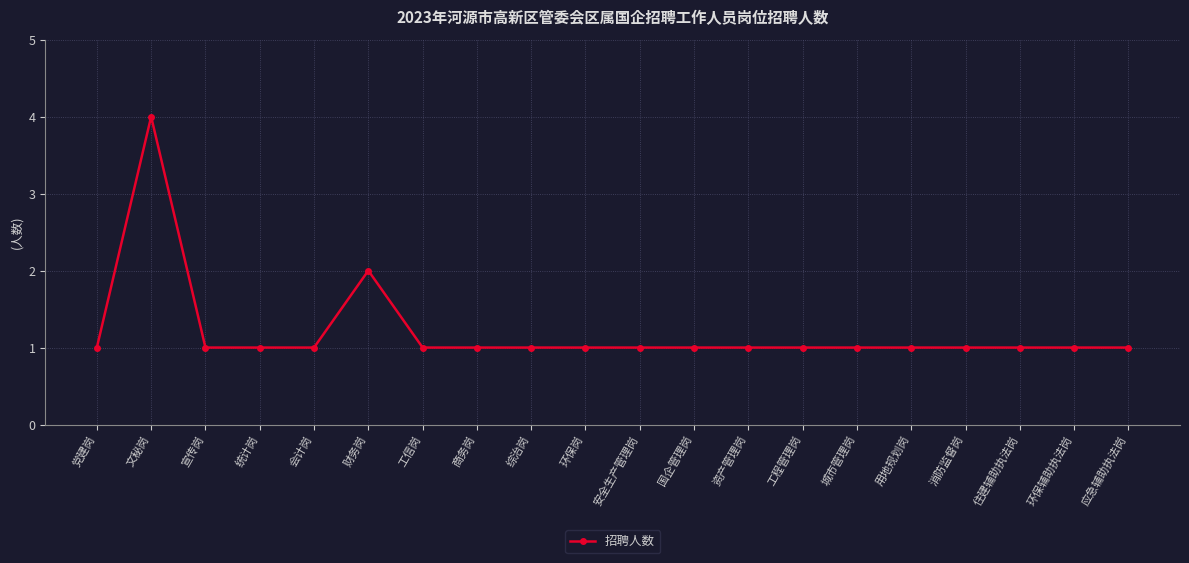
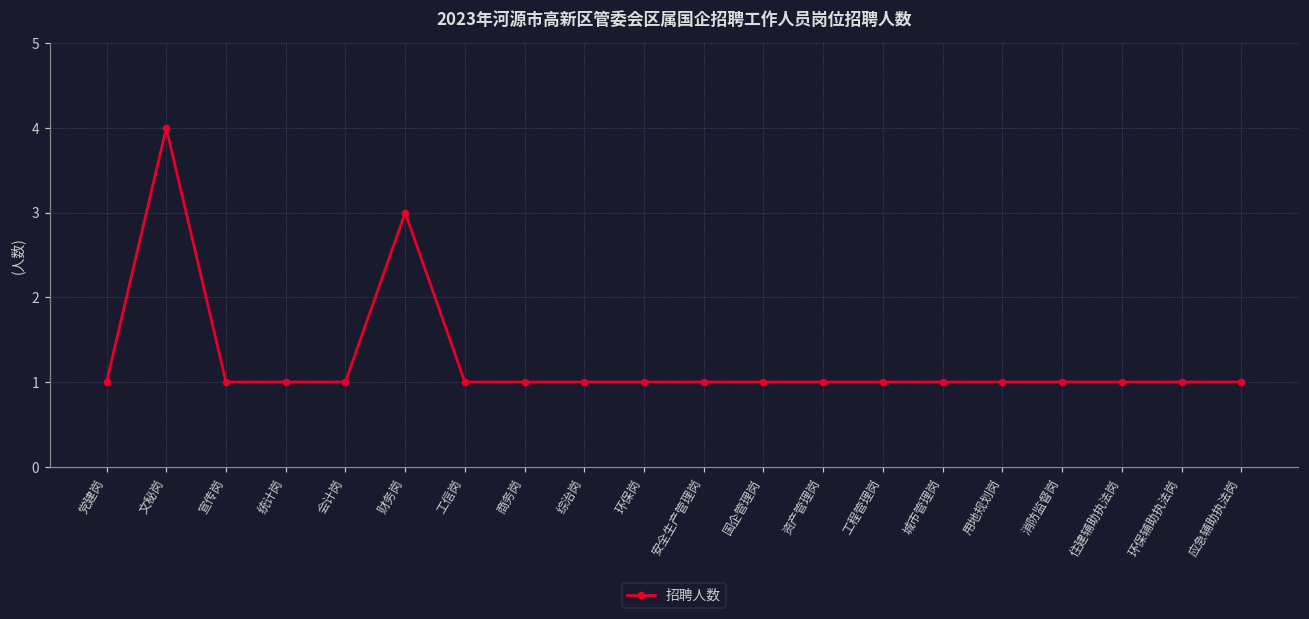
  {
    "党建岗": 1,
    "文秘岗": 4,
    "宣传岗": 1,
    "统计岗": 1,
    "会计岗": 1,
-   "财务岗": 2,
+   "财务岗": 3,
    "工信岗": 1,
    "商务岗": 1,
    "综治岗": 1,
    "环保岗": 1,
    "安全生产管理岗": 1,
    "国企管理岗": 1,
    "资产管理岗": 1,
    "工程管理岗": 1,
    "城市管理岗": 1,
    "用地规划岗": 1,
    "消防监督岗": 1,
    "住建辅助执法岗": 1,
    "环保辅助执法岗": 1,
    "应急辅助执法岗": 1
  }
